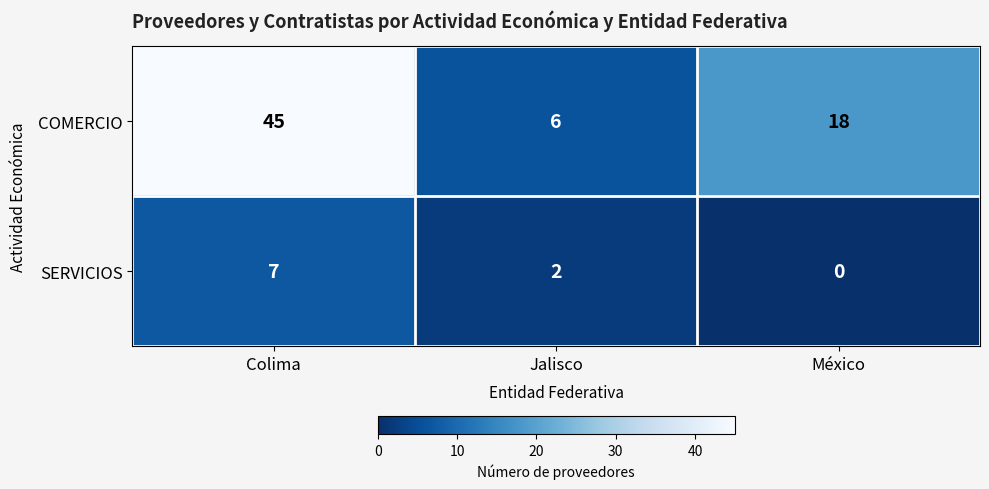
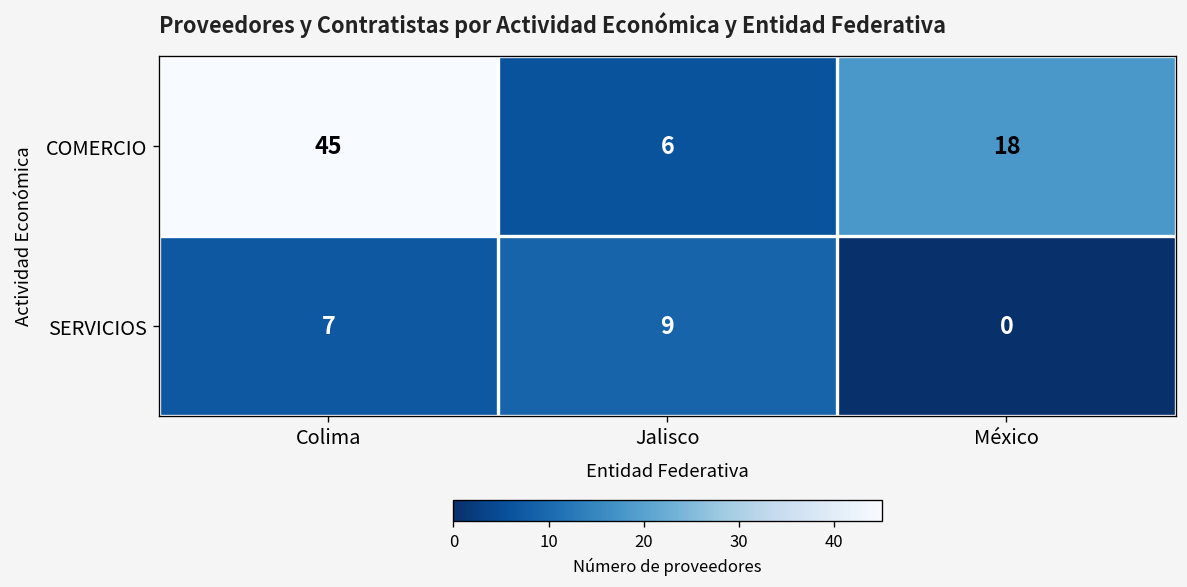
  {
    "COMERCIO": {
      "Colima": 45,
      "Jalisco": 6,
      "México": 18
    },
    "SERVICIOS": {
      "Colima": 7,
-     "Jalisco": 2,
+     "Jalisco": 9,
      "México": 0
    }
  }
